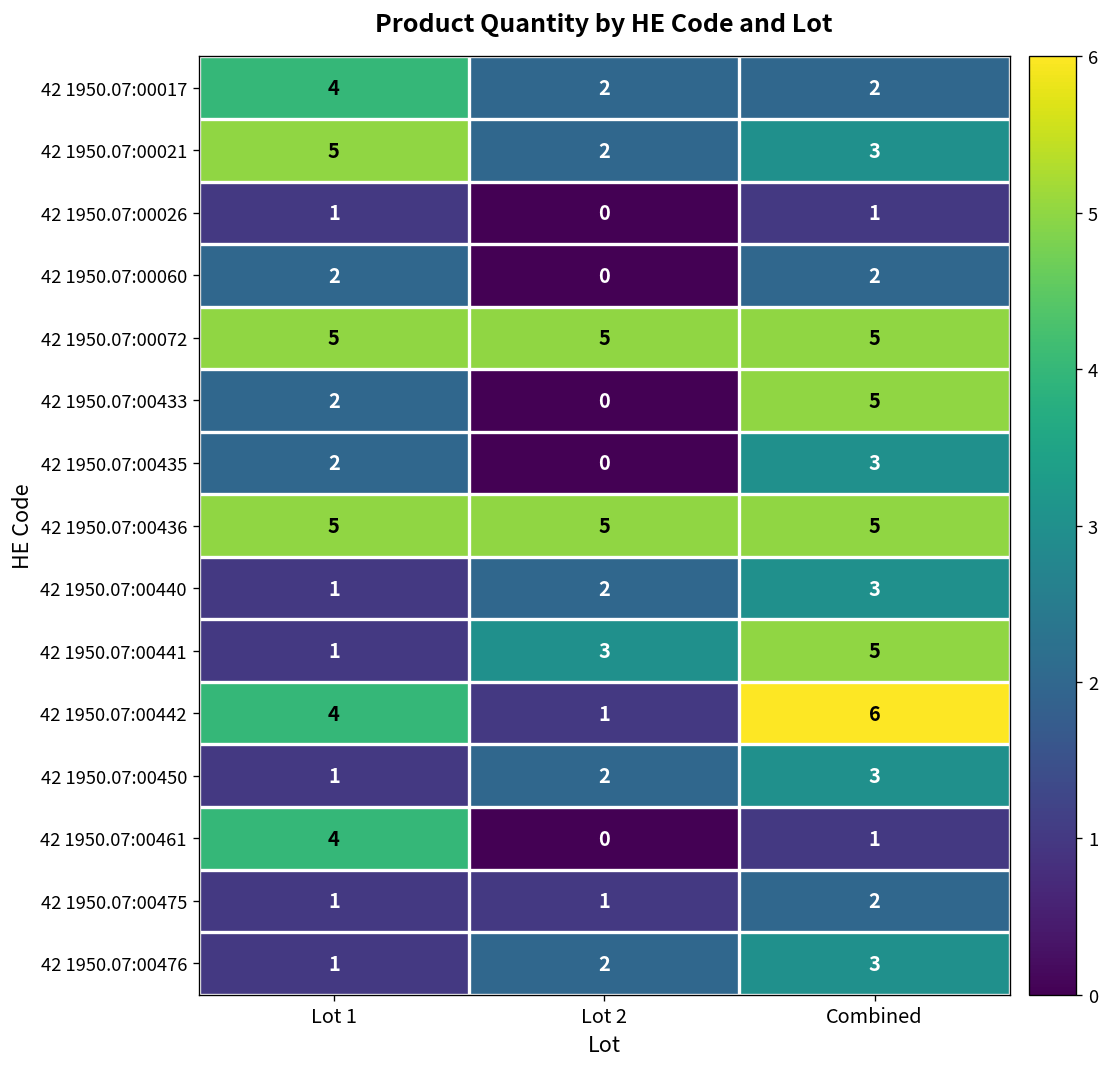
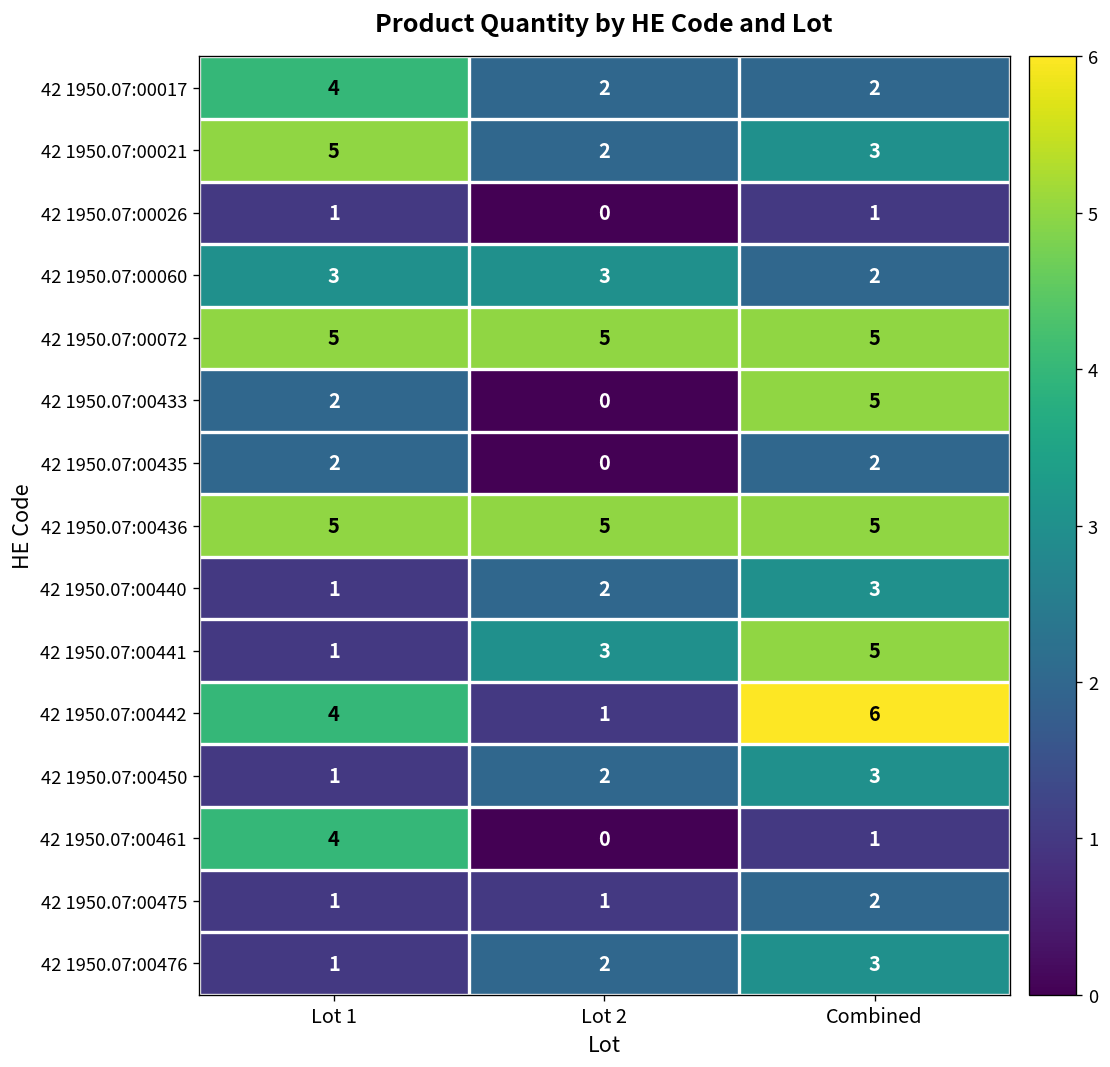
  {
    "42 1950.07:00017": {
      "Lot 1": 4,
      "Lot 2": 2,
      "Combined": 2
    },
    "42 1950.07:00021": {
      "Lot 1": 5,
      "Lot 2": 2,
      "Combined": 3
    },
    "42 1950.07:00026": {
      "Lot 1": 1,
      "Lot 2": 0,
      "Combined": 1
    },
    "42 1950.07:00060": {
-     "Lot 1": 2,
-     "Lot 2": 0,
+     "Lot 1": 3,
+     "Lot 2": 3,
      "Combined": 2
    },
    "42 1950.07:00072": {
      "Lot 1": 5,
      "Lot 2": 5,
      "Combined": 5
    },
    "42 1950.07:00433": {
      "Lot 1": 2,
      "Lot 2": 0,
      "Combined": 5
    },
    "42 1950.07:00435": {
      "Lot 1": 2,
      "Lot 2": 0,
-     "Combined": 3
+     "Combined": 2
    },
    "42 1950.07:00436": {
      "Lot 1": 5,
      "Lot 2": 5,
      "Combined": 5
    },
    "42 1950.07:00440": {
      "Lot 1": 1,
      "Lot 2": 2,
      "Combined": 3
    },
    "42 1950.07:00441": {
      "Lot 1": 1,
      "Lot 2": 3,
      "Combined": 5
    },
    "42 1950.07:00442": {
      "Lot 1": 4,
      "Lot 2": 1,
      "Combined": 6
    },
    "42 1950.07:00450": {
      "Lot 1": 1,
      "Lot 2": 2,
      "Combined": 3
    },
    "42 1950.07:00461": {
      "Lot 1": 4,
      "Lot 2": 0,
      "Combined": 1
    },
    "42 1950.07:00475": {
      "Lot 1": 1,
      "Lot 2": 1,
      "Combined": 2
    },
    "42 1950.07:00476": {
      "Lot 1": 1,
      "Lot 2": 2,
      "Combined": 3
    }
  }
